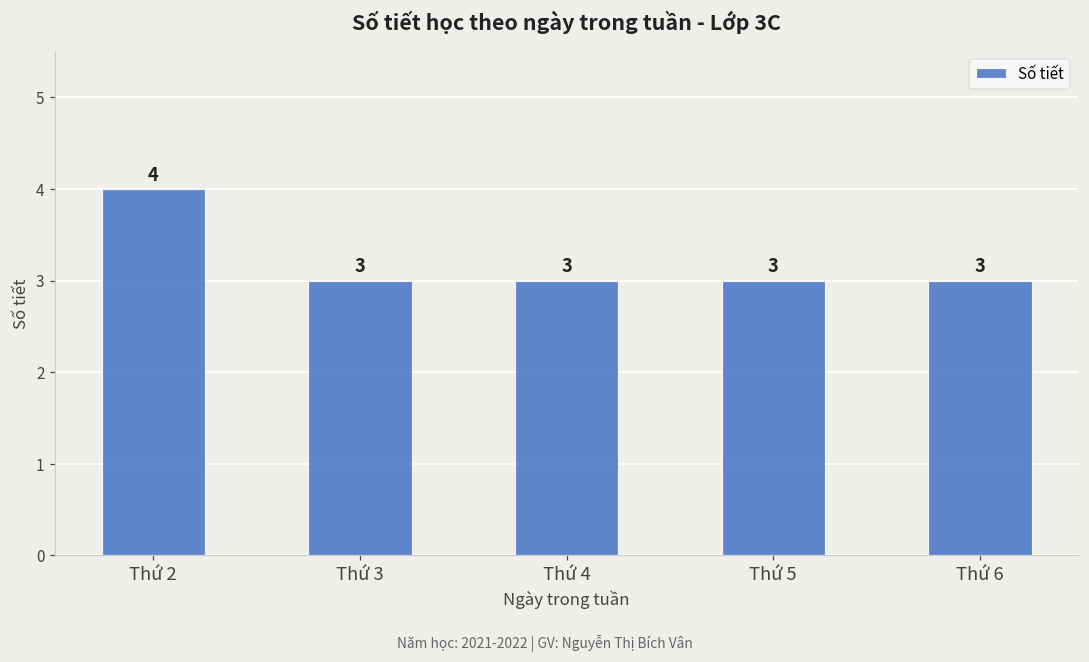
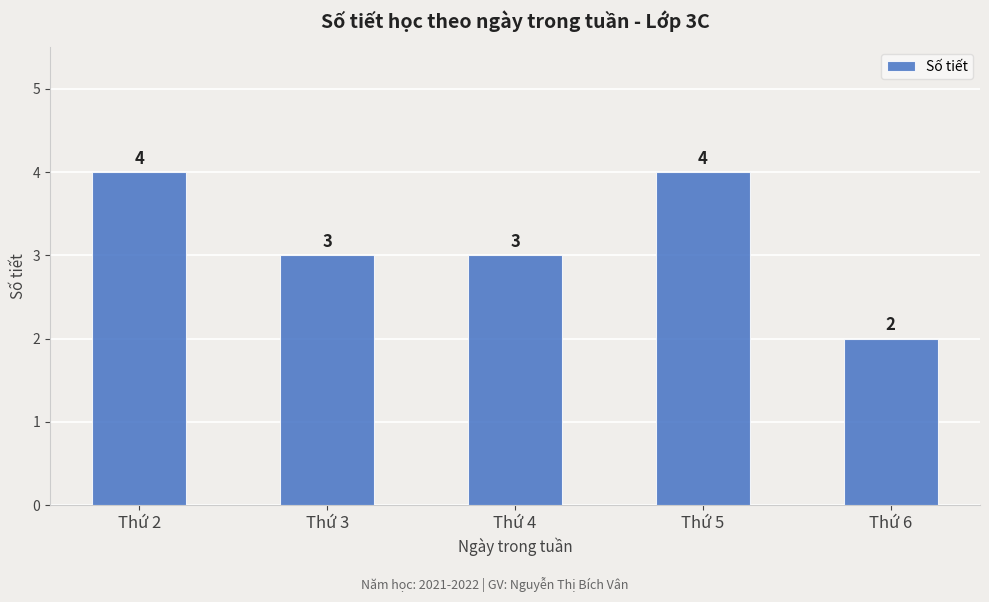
  {
    "Thứ 2": 4,
    "Thứ 3": 3,
    "Thứ 4": 3,
-   "Thứ 5": 3,
-   "Thứ 6": 3
+   "Thứ 5": 4,
+   "Thứ 6": 2
  }
